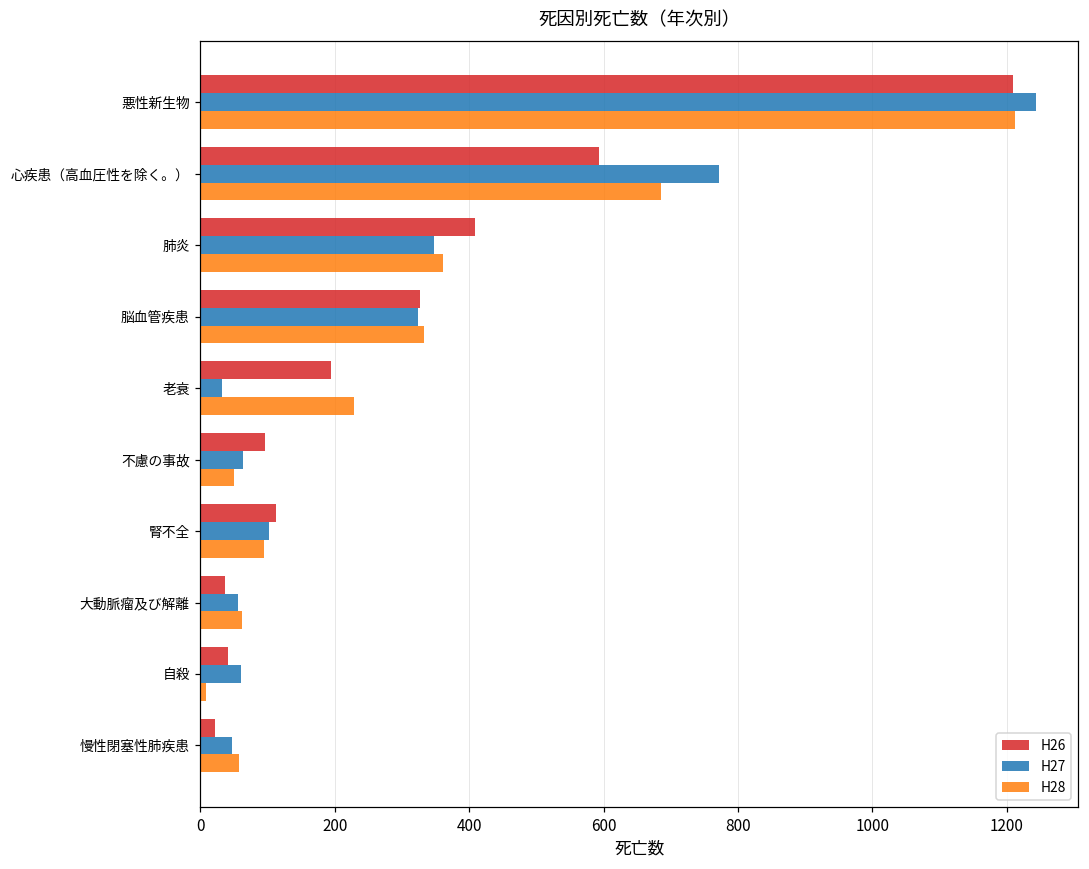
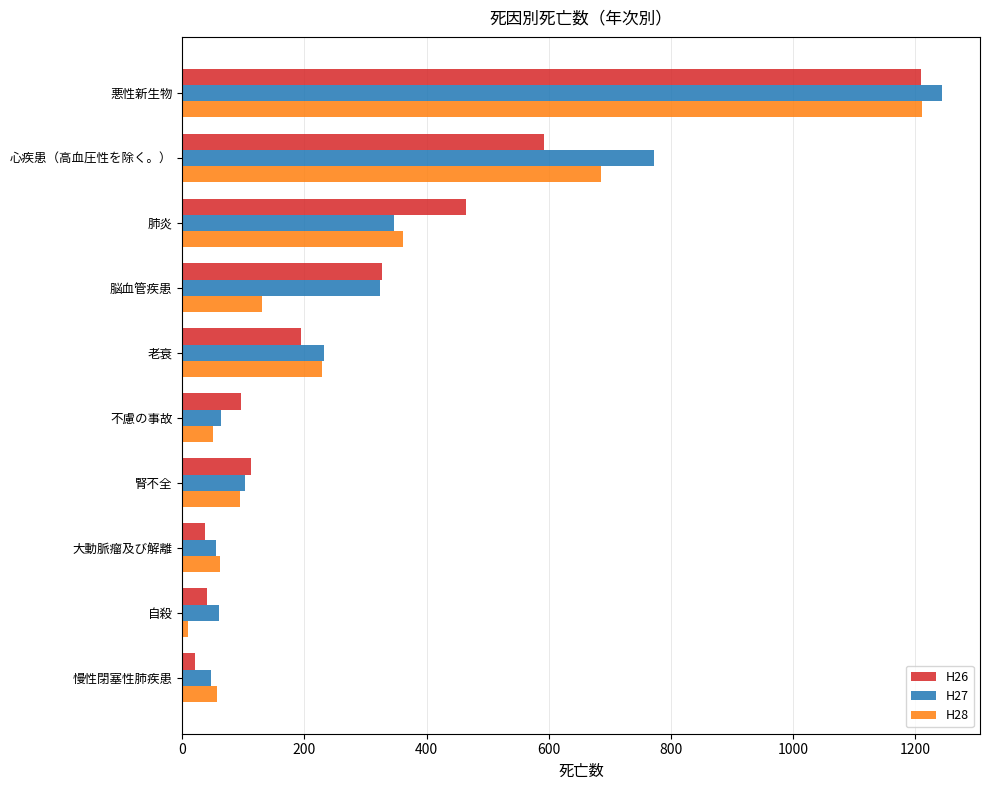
  {
    "H26": {
      "悪性新生物": 1210,
      "心疾患（高血圧性を除く。）": 590,
-     "肺炎": 410,
+     "肺炎": 470,
      "脳血管疾患": 330,
      "老衰": 200,
      "不慮の事故": 100,
      "腎不全": 110,
      "大動脈瘤及び解離": 40,
      "自殺": 40,
      "慢性閉塞性肺疾患": 20
    },
    "H27": {
      "悪性新生物": 1240,
      "心疾患（高血圧性を除く。）": 770,
      "肺炎": 350,
      "脳血管疾患": 320,
-     "老衰": 30,
+     "老衰": 230,
      "不慮の事故": 60,
      "腎不全": 100,
      "大動脈瘤及び解離": 60,
      "自殺": 60,
      "慢性閉塞性肺疾患": 50
    },
    "H28": {
      "悪性新生物": 1210,
      "心疾患（高血圧性を除く。）": 690,
      "肺炎": 360,
-     "脳血管疾患": 330,
+     "脳血管疾患": 130,
      "老衰": 230,
      "不慮の事故": 50,
      "腎不全": 90,
      "大動脈瘤及び解離": 60,
      "自殺": 10,
      "慢性閉塞性肺疾患": 60
    }
  }
